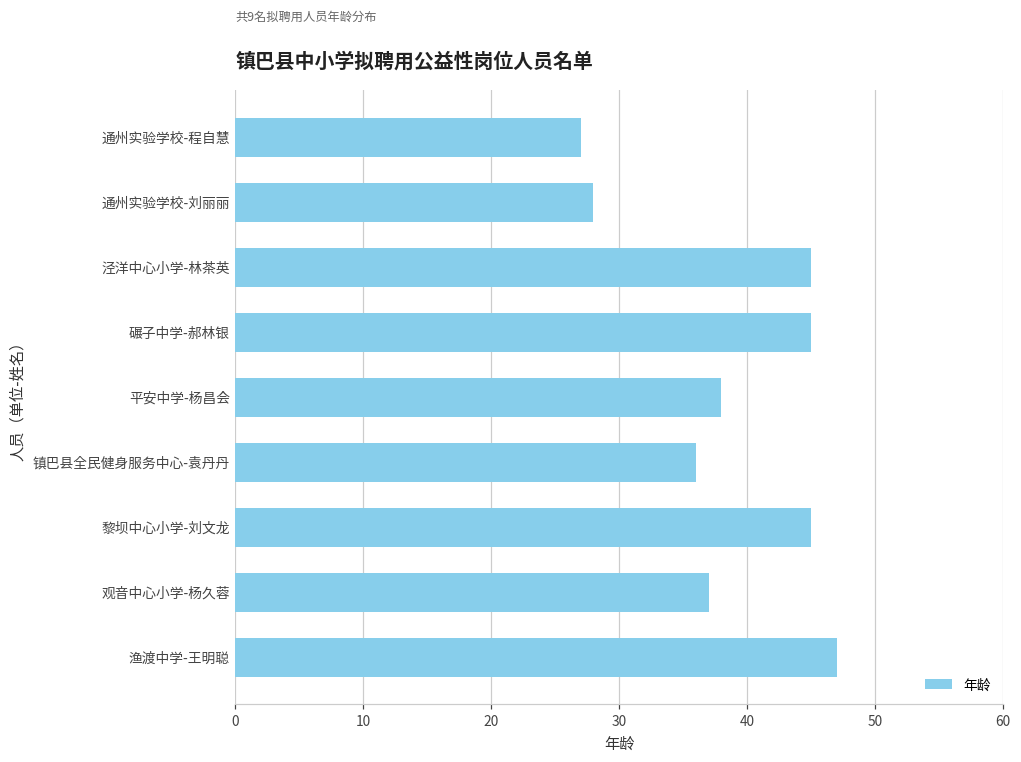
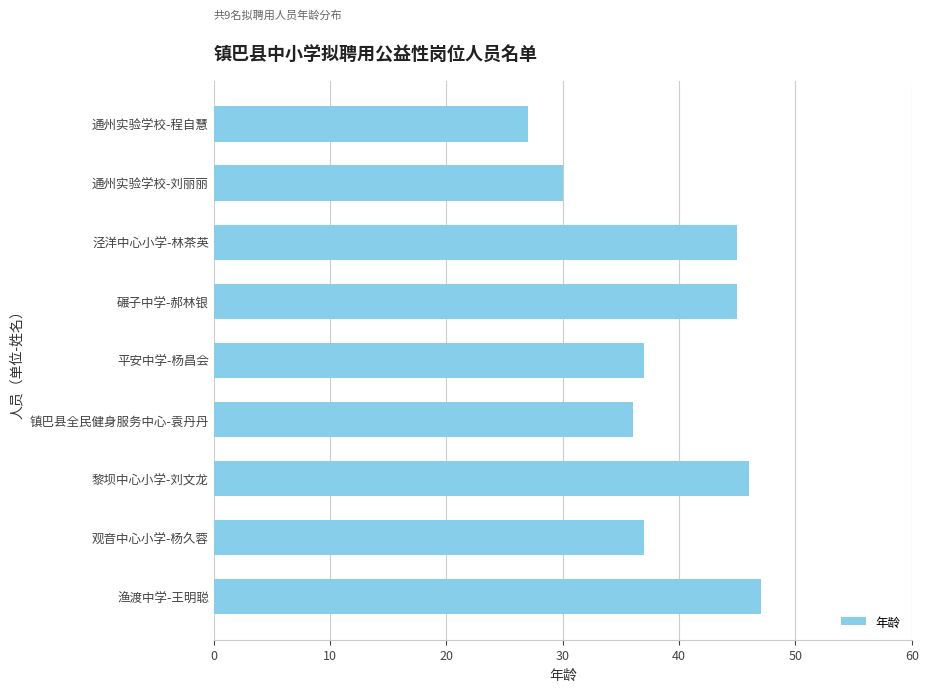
  {
    "通州实验学校-程自慧": 27,
-   "通州实验学校-刘丽丽": 28,
+   "通州实验学校-刘丽丽": 30,
    "泾洋中心小学-林茶英": 45,
    "碾子中学-郝林银": 45,
-   "平安中学-杨昌会": 38,
+   "平安中学-杨昌会": 37,
    "镇巴县全民健身服务中心-袁丹丹": 36,
-   "黎坝中心小学-刘文龙": 45,
+   "黎坝中心小学-刘文龙": 46,
    "观音中心小学-杨久蓉": 37,
    "渔渡中学-王明聪": 47
  }
